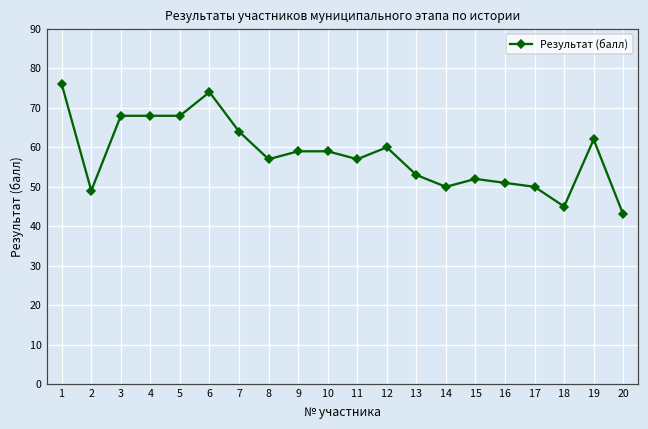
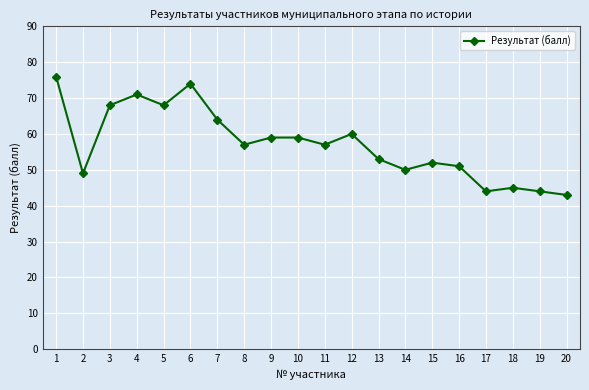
  {
    "1": 76,
    "2": 49,
    "3": 68,
-   "4": 68,
+   "4": 71,
    "5": 68,
    "6": 74,
    "7": 64,
    "8": 57,
    "9": 59,
    "10": 59,
    "11": 57,
    "12": 60,
    "13": 53,
    "14": 50,
    "15": 52,
    "16": 51,
-   "17": 50,
+   "17": 44,
    "18": 45,
-   "19": 62,
+   "19": 44,
    "20": 43
  }
